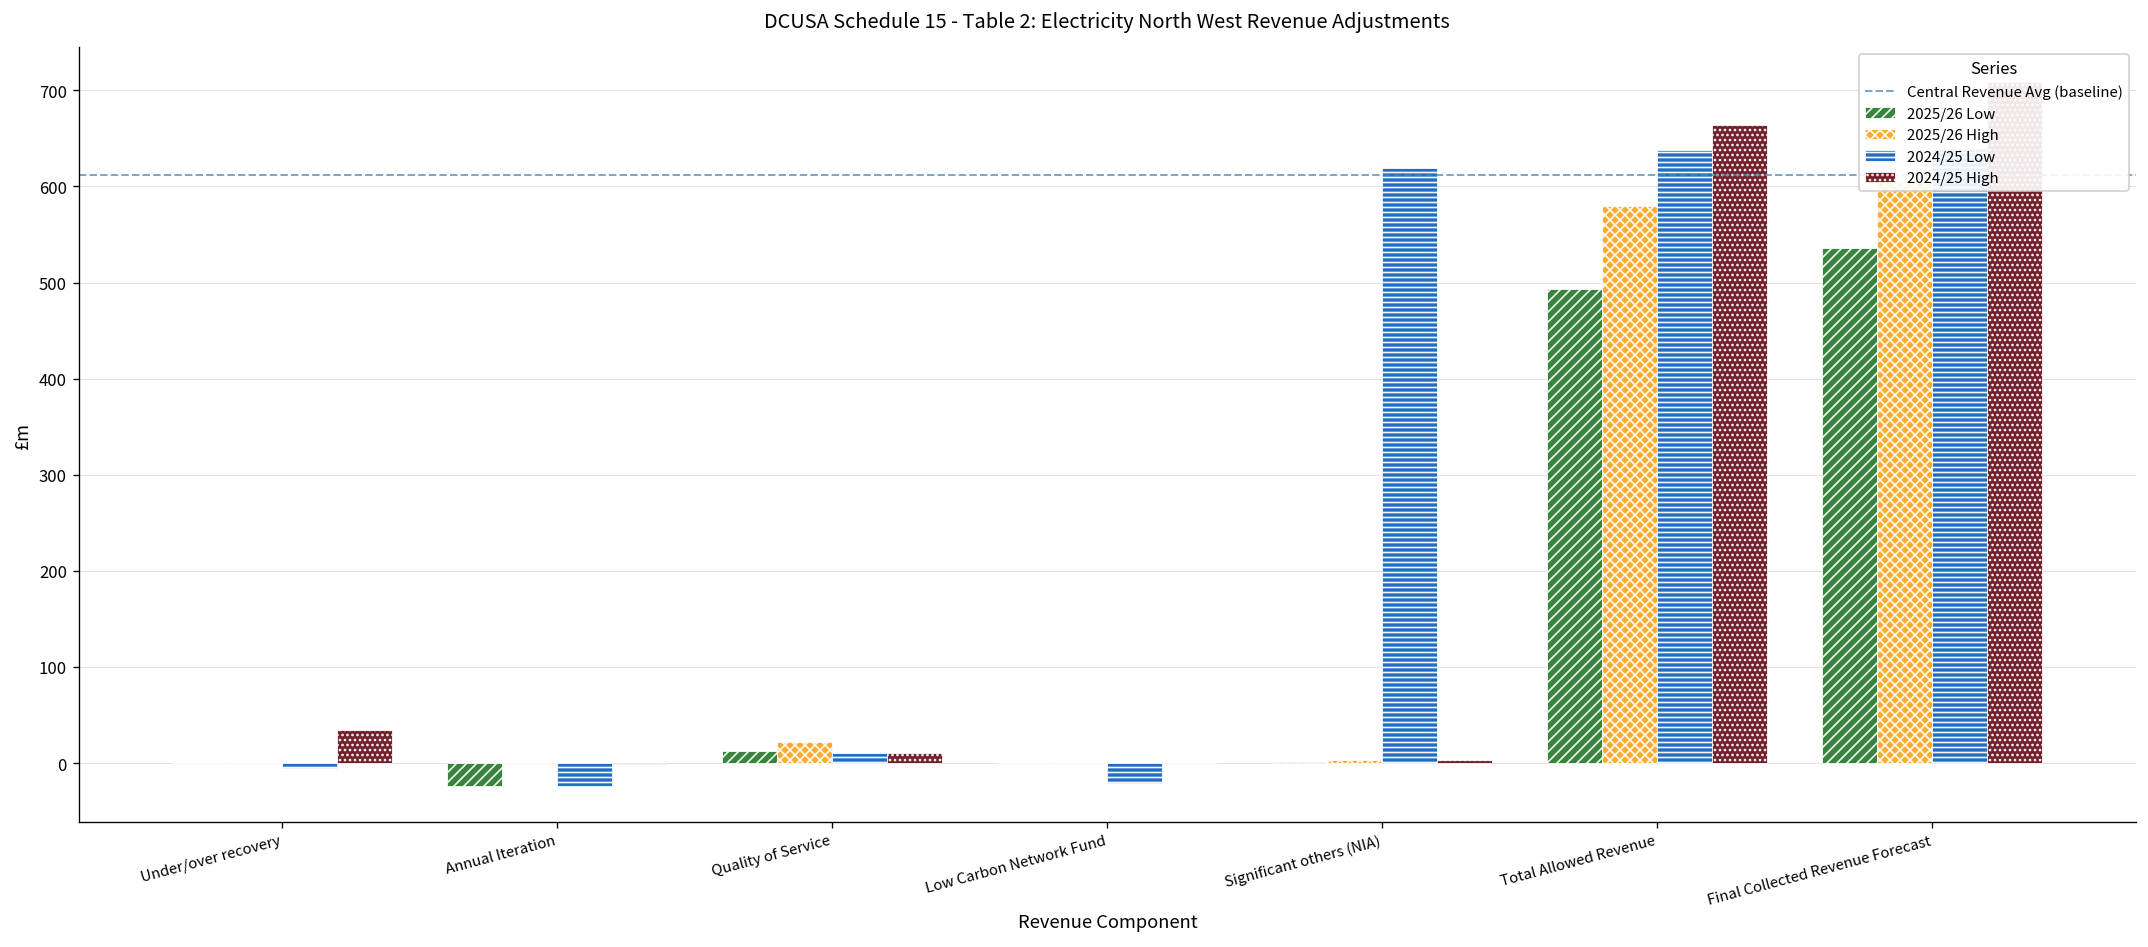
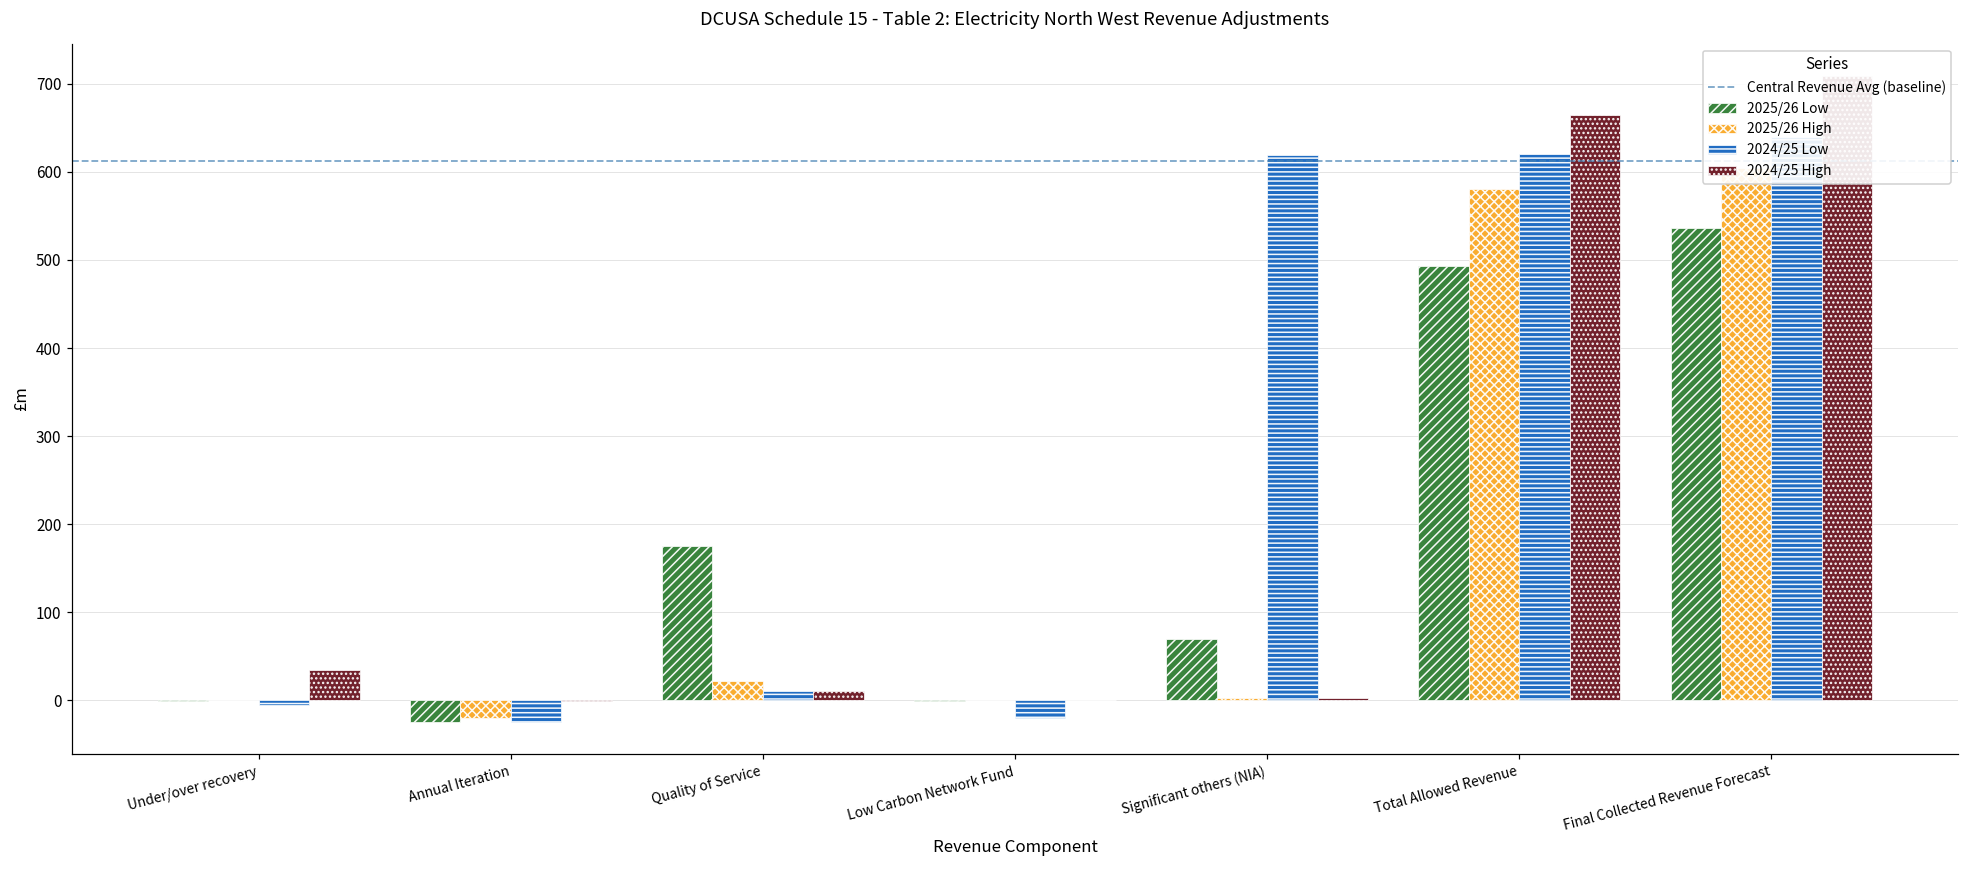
  {
    "2025/26 Low": {
      "Annual Iteration": -20,
-     "Quality of Service": 10,
-     "Significant others (NIA)": 0,
+     "Quality of Service": 170,
+     "Significant others (NIA)": 70,
      "Total Allowed Revenue": 490,
      "Final Collected Revenue Forecast": 540
    },
    "2025/26 High": {
-     "Annual Iteration": 0,
+     "Annual Iteration": -20,
      "Quality of Service": 20,
      "Total Allowed Revenue": 580
    },
    "2024/25 Low": {
      "Under/over recovery": -10,
      "Annual Iteration": -20,
      "Quality of Service": 10,
      "Low Carbon Network Fund": -20,
      "Significant others (NIA)": 620,
-     "Total Allowed Revenue": 640
+     "Total Allowed Revenue": 620
    },
    "2024/25 High": {
      "Under/over recovery": 30,
      "Quality of Service": 10,
      "Total Allowed Revenue": 660
    }
  }
